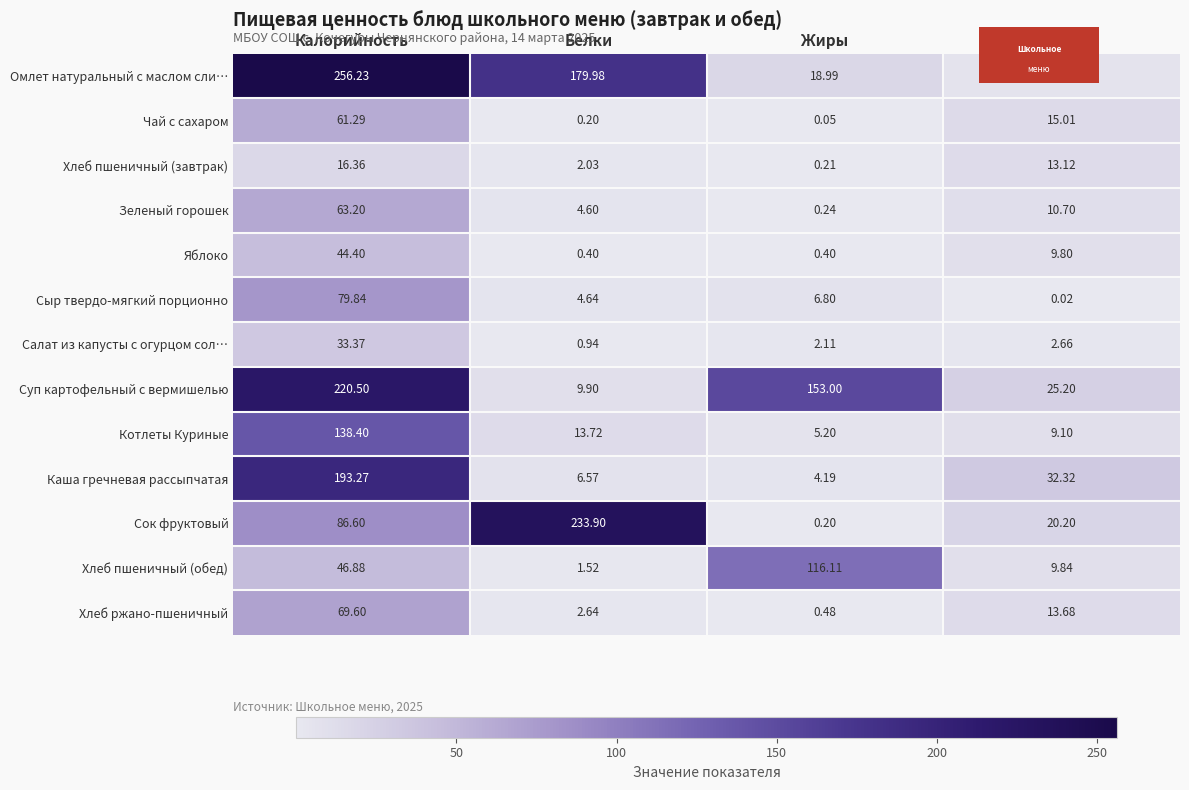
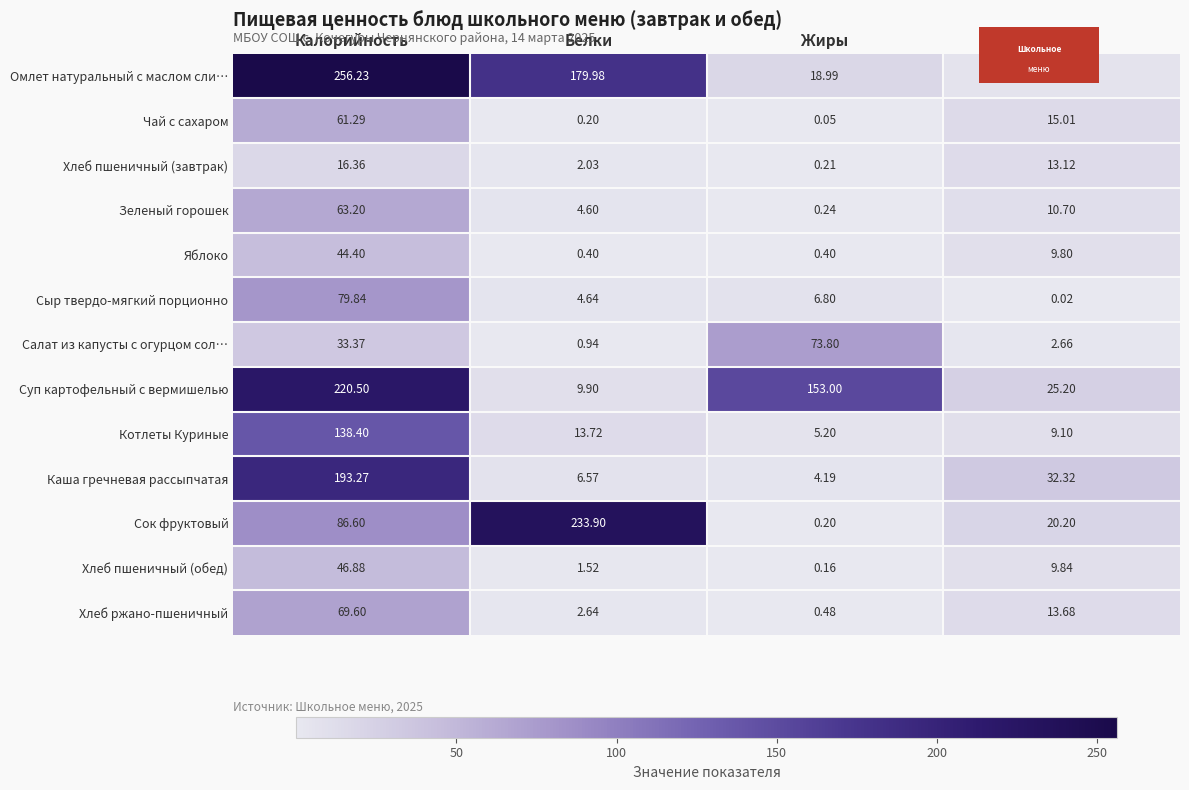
  {
    "Омлет натуральный с маслом сли…": {
      "Калорийность": 256.23,
      "Белки": 179.98,
      "Жиры": 18.99
    },
    "Чай с сахаром": {
      "Калорийность": 61.29,
      "Белки": 0.20,
      "Жиры": 0.05
    },
    "Хлеб пшеничный (завтрак)": {
      "Калорийность": 16.36,
      "Белки": 2.03,
      "Жиры": 0.21
    },
    "Зеленый горошек": {
      "Калорийность": 63.20,
      "Белки": 4.60,
      "Жиры": 0.24
    },
    "Яблоко": {
      "Калорийность": 44.40,
      "Белки": 0.40,
      "Жиры": 0.40
    },
    "Сыр твердо-мягкий порционно": {
      "Калорийность": 79.84,
      "Белки": 4.64,
      "Жиры": 6.80
    },
    "Салат из капусты с огурцом сол…": {
      "Калорийность": 33.37,
      "Белки": 0.94,
-     "Жиры": 2.11
+     "Жиры": 73.80
    },
    "Суп картофельный с вермишелью": {
      "Калорийность": 220.50,
      "Белки": 9.90,
      "Жиры": 153.00
    },
    "Котлеты Куриные": {
      "Калорийность": 138.40,
      "Белки": 13.72,
      "Жиры": 5.20
    },
    "Каша гречневая рассыпчатая": {
      "Калорийность": 193.27,
      "Белки": 6.57,
      "Жиры": 4.19
    },
    "Сок фруктовый": {
      "Калорийность": 86.60,
      "Белки": 233.90,
      "Жиры": 0.20
    },
    "Хлеб пшеничный (обед)": {
      "Калорийность": 46.88,
      "Белки": 1.52,
-     "Жиры": 116.11
+     "Жиры": 0.16
    },
    "Хлеб ржано-пшеничный": {
      "Калорийность": 69.60,
      "Белки": 2.64,
      "Жиры": 0.48
    }
  }
